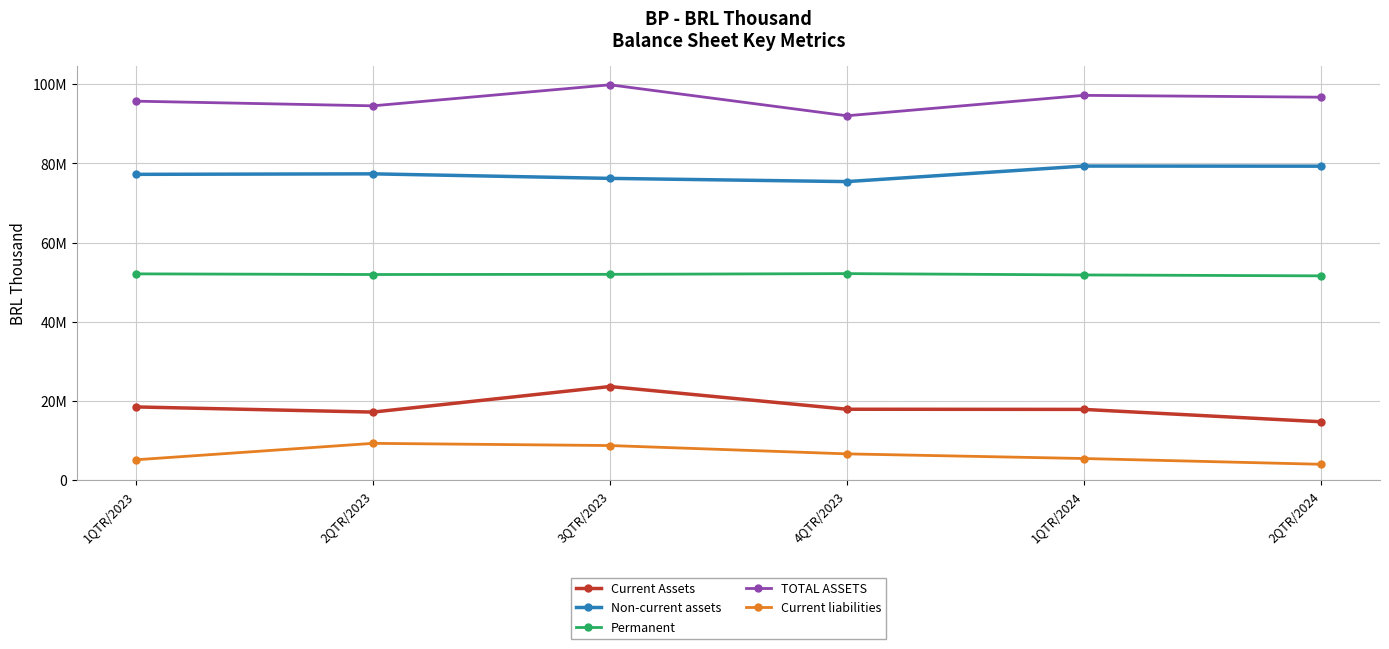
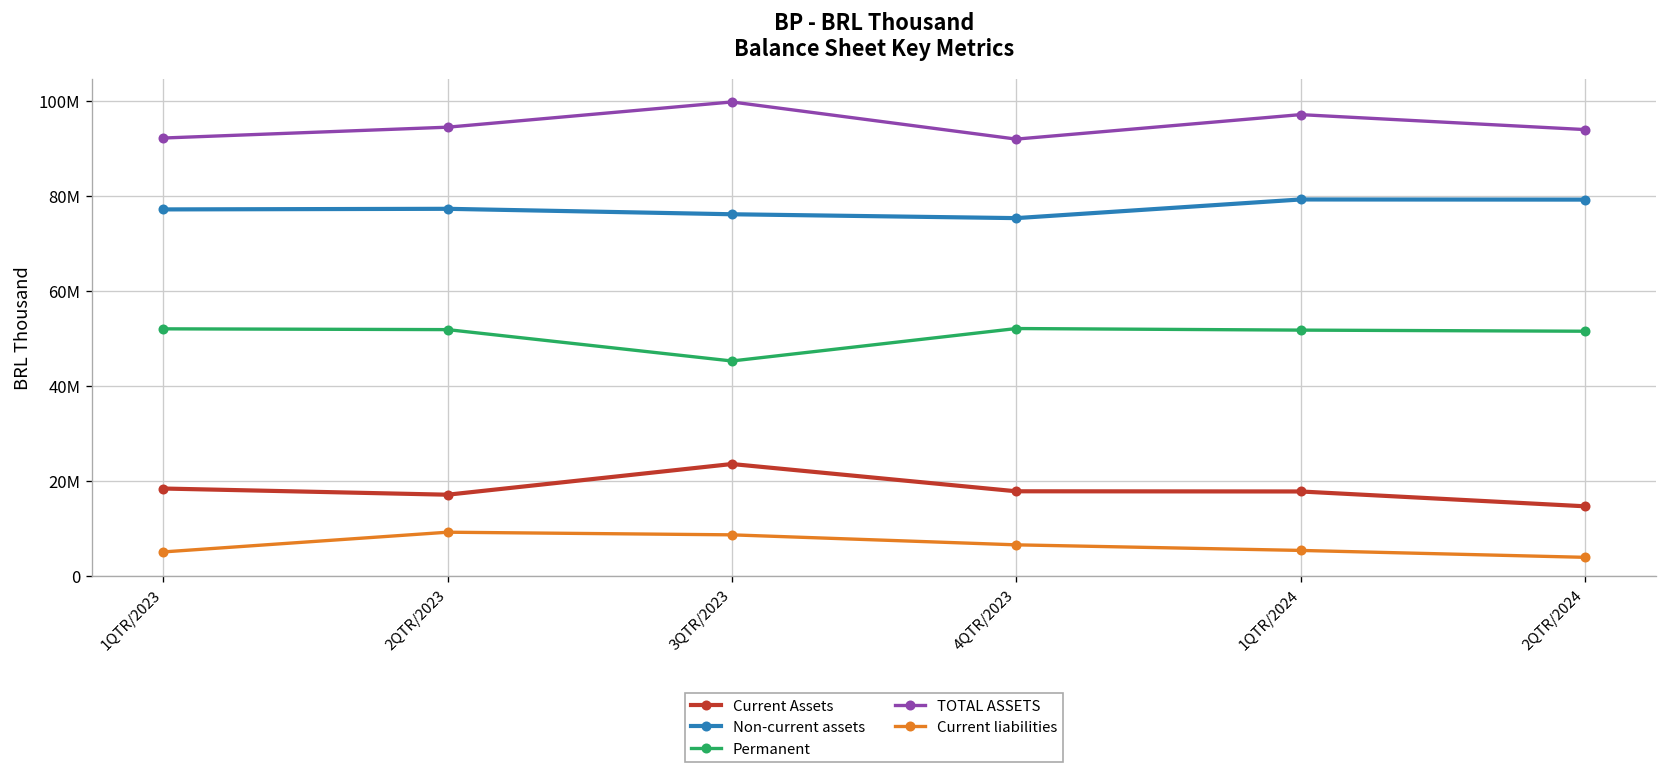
  {
    "Current Assets": {
      "1QTR/2023": 18000000,
      "2QTR/2023": 17000000,
      "3QTR/2023": 24000000,
      "4QTR/2023": 18000000,
      "1QTR/2024": 18000000,
      "2QTR/2024": 15000000
    },
    "Non-current assets": {
      "1QTR/2023": 77000000,
      "2QTR/2023": 77000000,
      "3QTR/2023": 76000000,
      "4QTR/2023": 75000000,
      "1QTR/2024": 79000000,
      "2QTR/2024": 79000000
    },
    "Permanent": {
      "1QTR/2023": 52000000,
      "2QTR/2023": 52000000,
-     "3QTR/2023": 52000000,
+     "3QTR/2023": 45000000,
      "4QTR/2023": 52000000,
      "1QTR/2024": 52000000,
      "2QTR/2024": 52000000
    },
    "TOTAL ASSETS": {
-     "1QTR/2023": 96000000,
+     "1QTR/2023": 92000000,
      "2QTR/2023": 95000000,
      "3QTR/2023": 100000000,
      "4QTR/2023": 92000000,
      "1QTR/2024": 97000000,
-     "2QTR/2024": 97000000
+     "2QTR/2024": 94000000
    },
    "Current liabilities": {
      "1QTR/2023": 5000000,
      "2QTR/2023": 9000000,
      "3QTR/2023": 9000000,
      "4QTR/2023": 7000000,
      "1QTR/2024": 5000000,
      "2QTR/2024": 4000000
    }
  }
